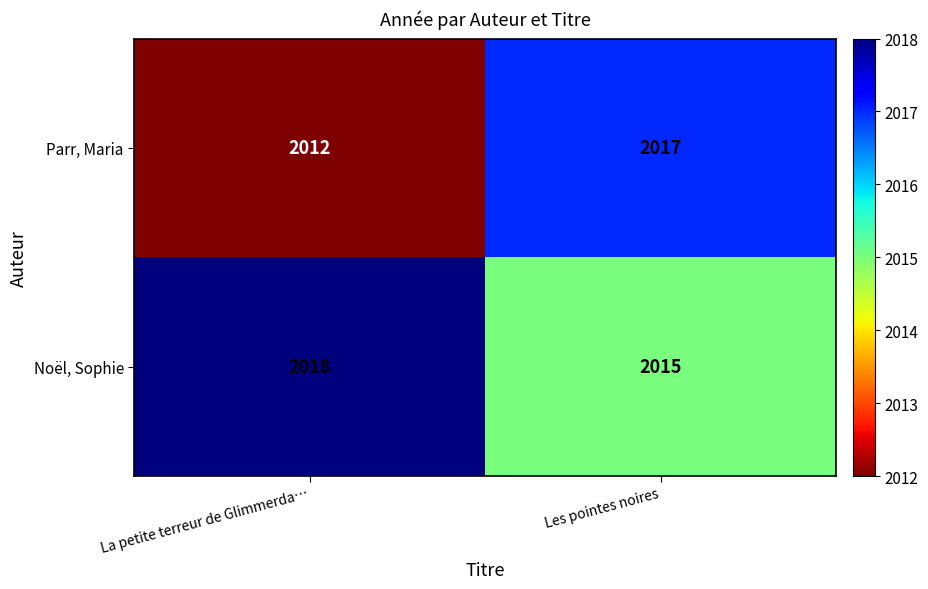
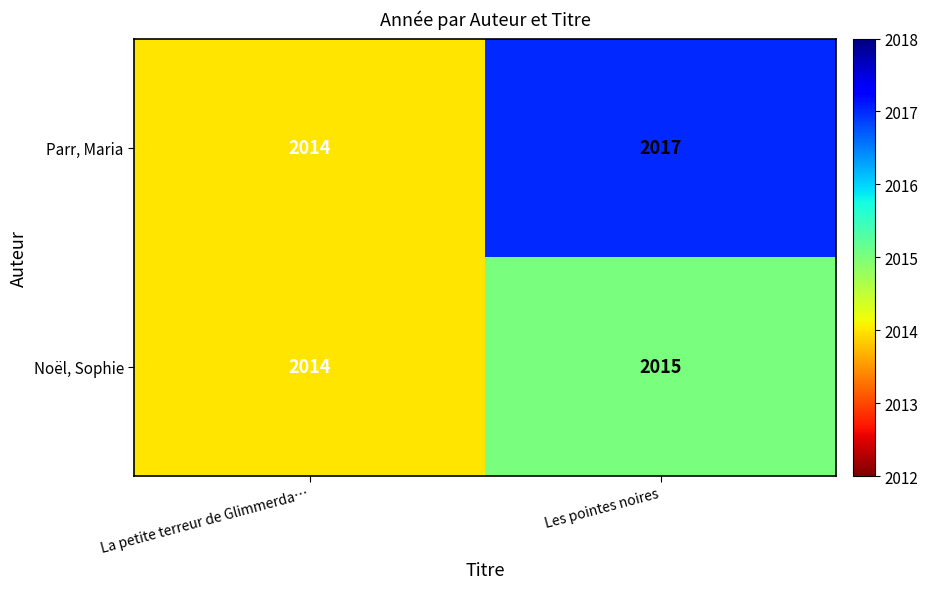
  {
    "Parr, Maria": {
-     "La petite terreur de Glimmerda…": 2012,
+     "La petite terreur de Glimmerda…": 2014,
      "Les pointes noires": 2017
    },
    "Noël, Sophie": {
-     "La petite terreur de Glimmerda…": 2018,
+     "La petite terreur de Glimmerda…": 2014,
      "Les pointes noires": 2015
    }
  }
